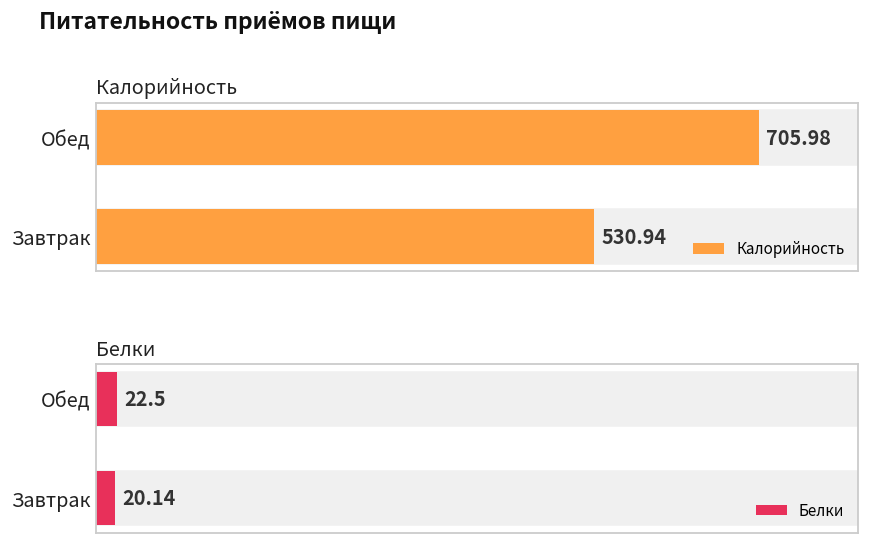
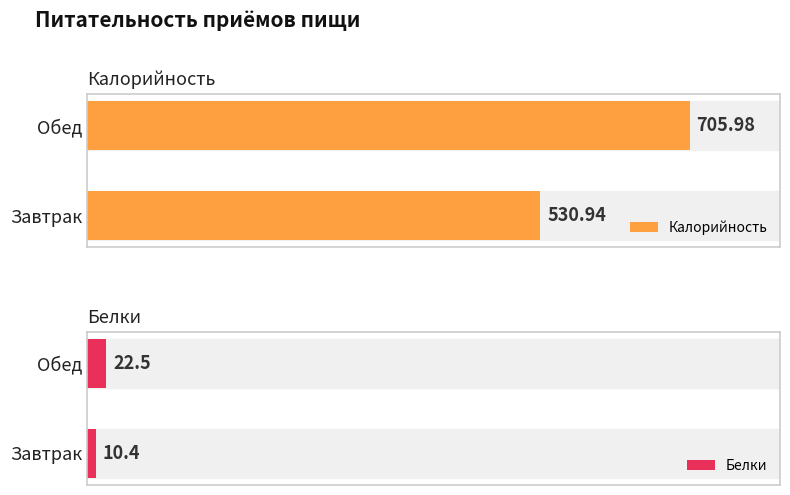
  {
    "Калорийность": {
      "Обед": 705.98,
      "Завтрак": 530.94
    },
    "Белки": {
      "Обед": 22.5,
-     "Завтрак": 20.14
+     "Завтрак": 10.4
    }
  }
